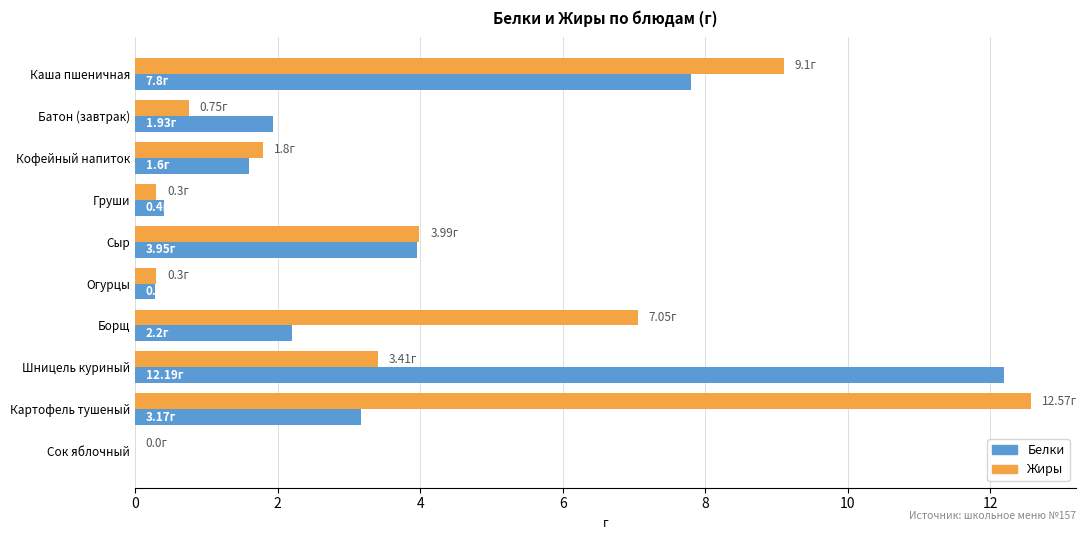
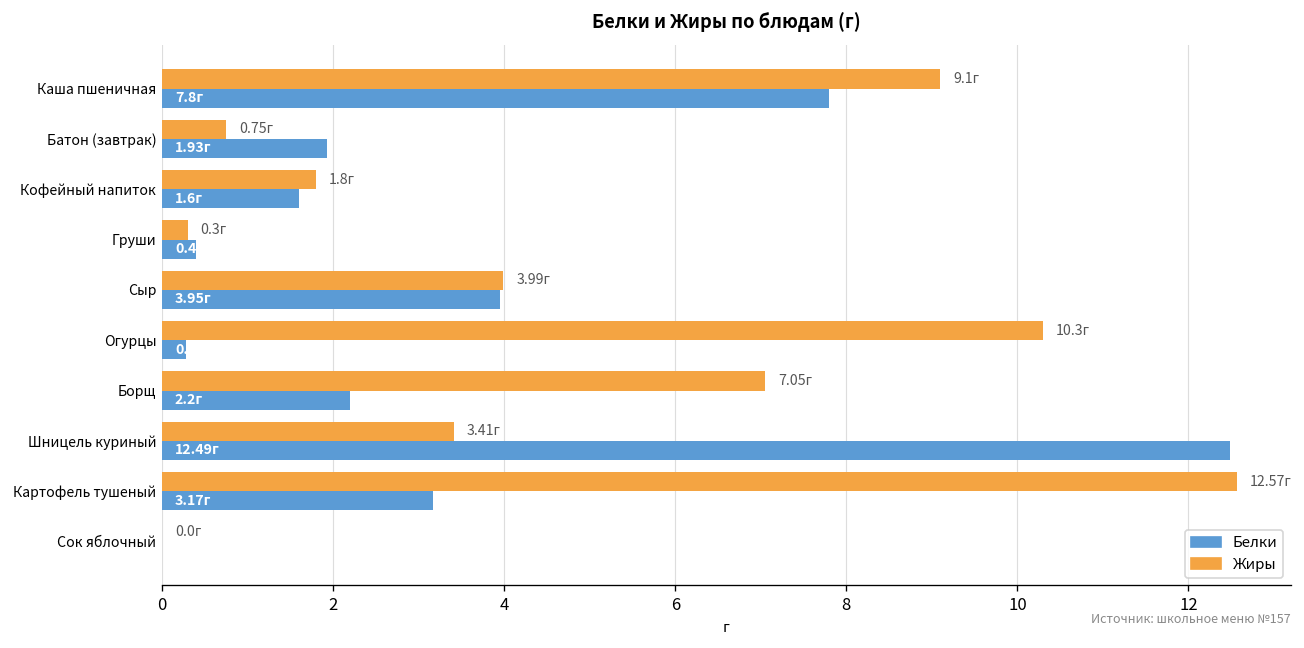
  {
    "Белки": {
      "Каша пшеничная": "7.8г",
      "Батон (завтрак)": "1.93г",
      "Кофейный напиток": "1.6г",
      "Груши": "0.4г",
      "Сыр": "3.95г",
      "Борщ": "2.2г",
-     "Шницель куриный": "12.19г",
+     "Шницель куриный": "12.49г",
      "Картофель тушеный": "3.17г"
    },
    "Жиры": {
      "Каша пшеничная": "9.1г",
      "Батон (завтрак)": "0.75г",
      "Кофейный напиток": "1.8г",
      "Груши": "0.3г",
      "Сыр": "3.99г",
-     "Огурцы": "0.3г",
+     "Огурцы": "10.3г",
      "Борщ": "7.05г",
      "Шницель куриный": "3.41г",
      "Картофель тушеный": "12.57г",
      "Сок яблочный": "0.0г"
    }
  }
